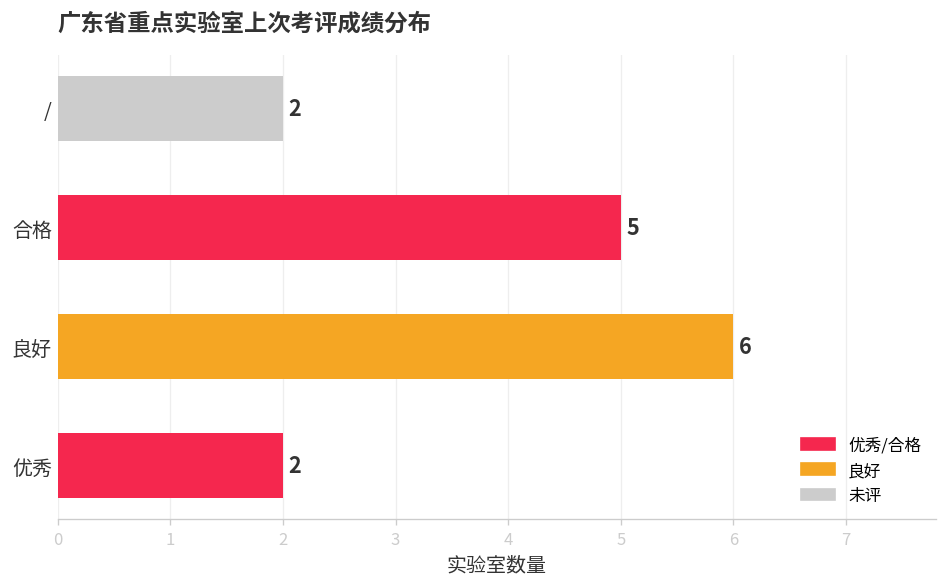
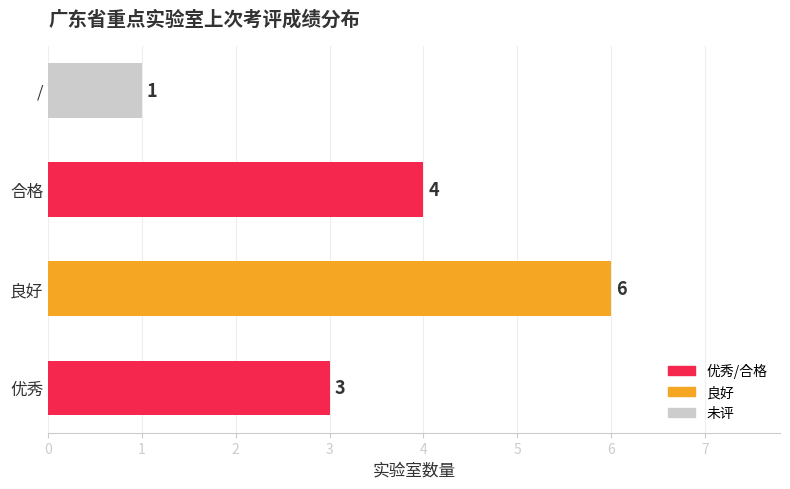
  {
-   "/": 2,
-   "合格": 5,
+   "/": 1,
+   "合格": 4,
    "良好": 6,
-   "优秀": 2
+   "优秀": 3
  }
